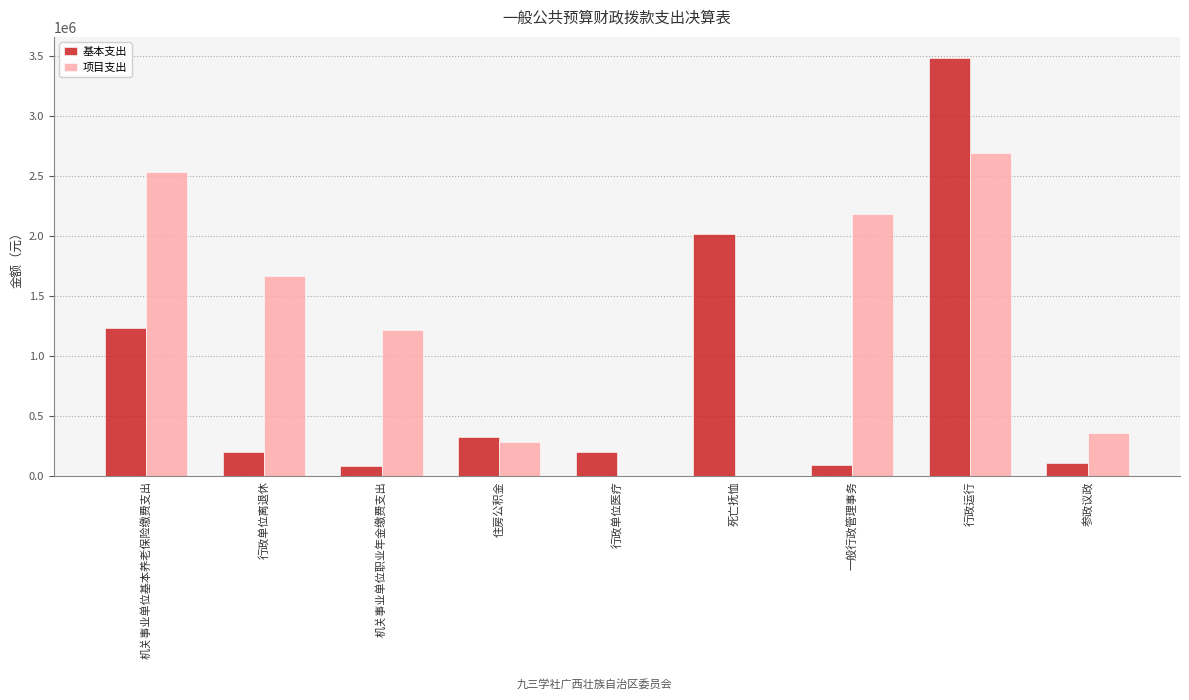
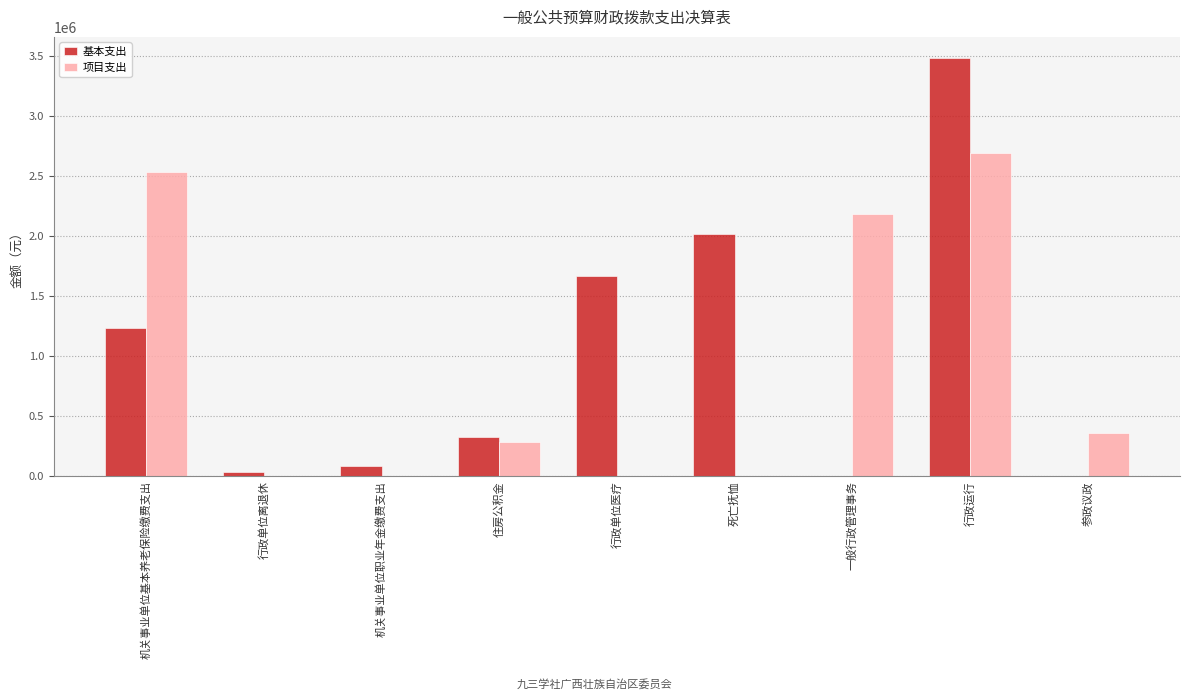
  {
    "基本支出": {
      "机关事业单位基本养老保险缴费支出": 1230000,
-     "行政单位离退休": 200000,
+     "行政单位离退休": 40000,
      "机关事业单位职业年金缴费支出": 80000,
      "住房公积金": 330000,
-     "行政单位医疗": 200000,
+     "行政单位医疗": 1660000,
      "死亡抚恤": 2010000,
-     "一般行政管理事务": 100000,
+     "一般行政管理事务": 0,
      "行政运行": 3480000,
-     "参政议政": 110000
+     "参政议政": 0
    },
    "项目支出": {
      "机关事业单位基本养老保险缴费支出": 2530000,
-     "行政单位离退休": 1660000,
-     "机关事业单位职业年金缴费支出": 1220000,
+     "行政单位离退休": 0,
+     "机关事业单位职业年金缴费支出": 0,
      "住房公积金": 290000,
      "行政单位医疗": 0,
      "死亡抚恤": 0,
      "一般行政管理事务": 2190000,
      "行政运行": 2690000,
      "参政议政": 360000
    }
  }
